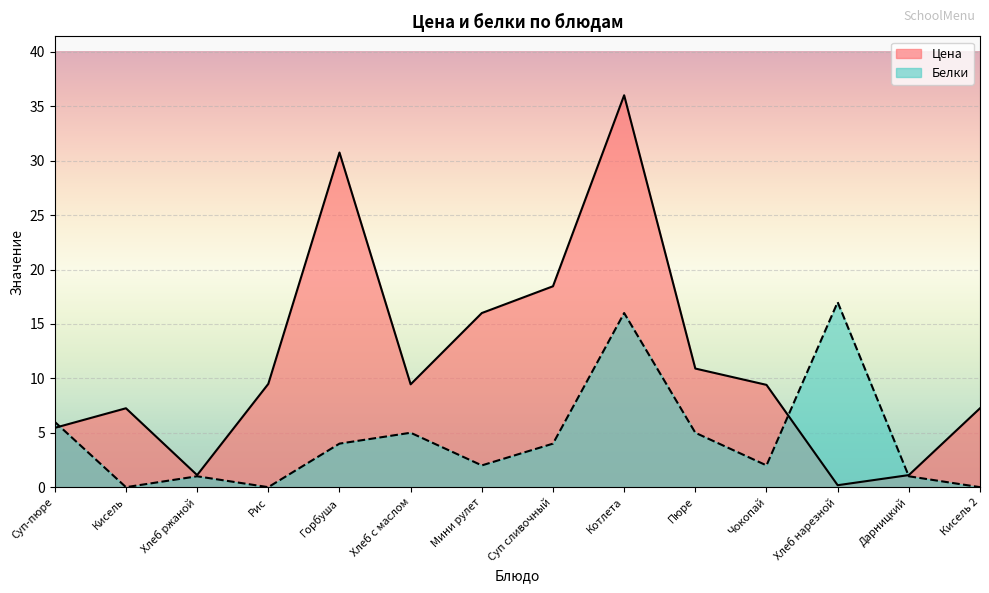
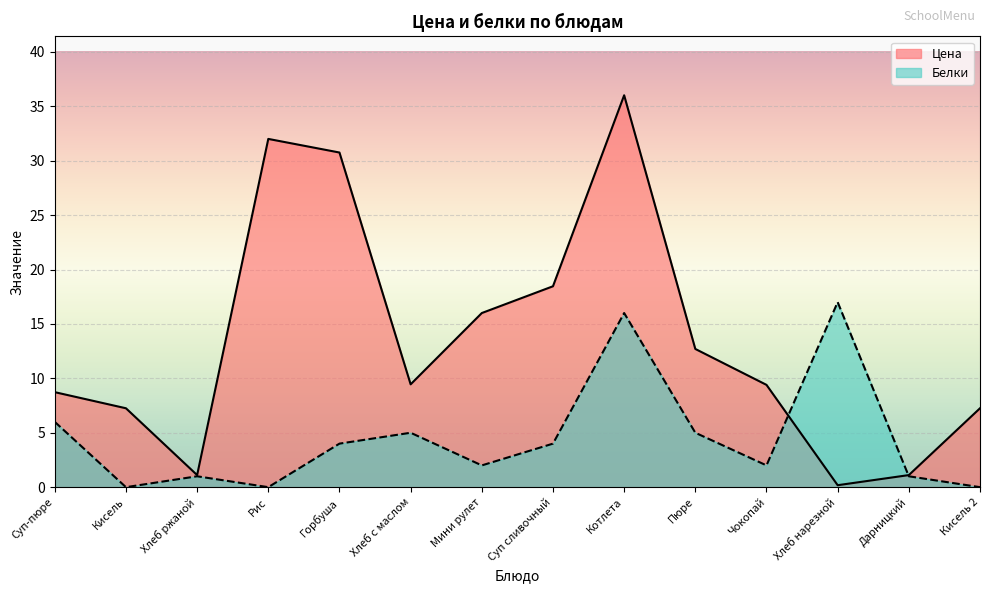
  {
    "Цена": {
-     "Суп-пюре": 5.5,
+     "Суп-пюре": 8.7,
      "Кисель": 7.3,
-     "Рис": 9.5,
+     "Рис": 32.0,
      "Горбуша": 30.8,
      "Хлеб с маслом": 9.5,
      "Мини рулет": 16.0,
      "Суп сливочный": 18.5,
      "Котлета": 36.0,
-     "Пюре": 10.9,
+     "Пюре": 12.7,
      "Чокопай": 9.4,
      "Хлеб нарезной": 0.2,
      "Кисель 2": 7.3
    },
    "Белки": {
      "Суп-пюре": 6.0,
      "Кисель": 0.0,
      "Рис": 0.0,
      "Горбуша": 4.0,
      "Хлеб с маслом": 5.0,
      "Мини рулет": 2.0,
      "Суп сливочный": 4.0,
      "Котлета": 16.0,
      "Пюре": 5.0,
      "Чокопай": 2.0,
      "Хлеб нарезной": 17.0,
      "Кисель 2": 0.0
    }
  }
